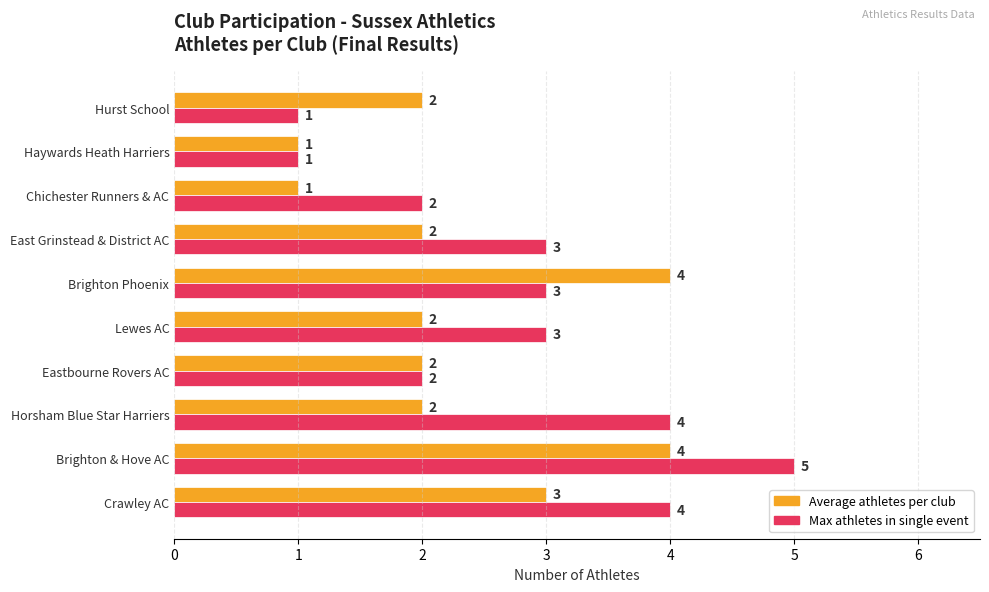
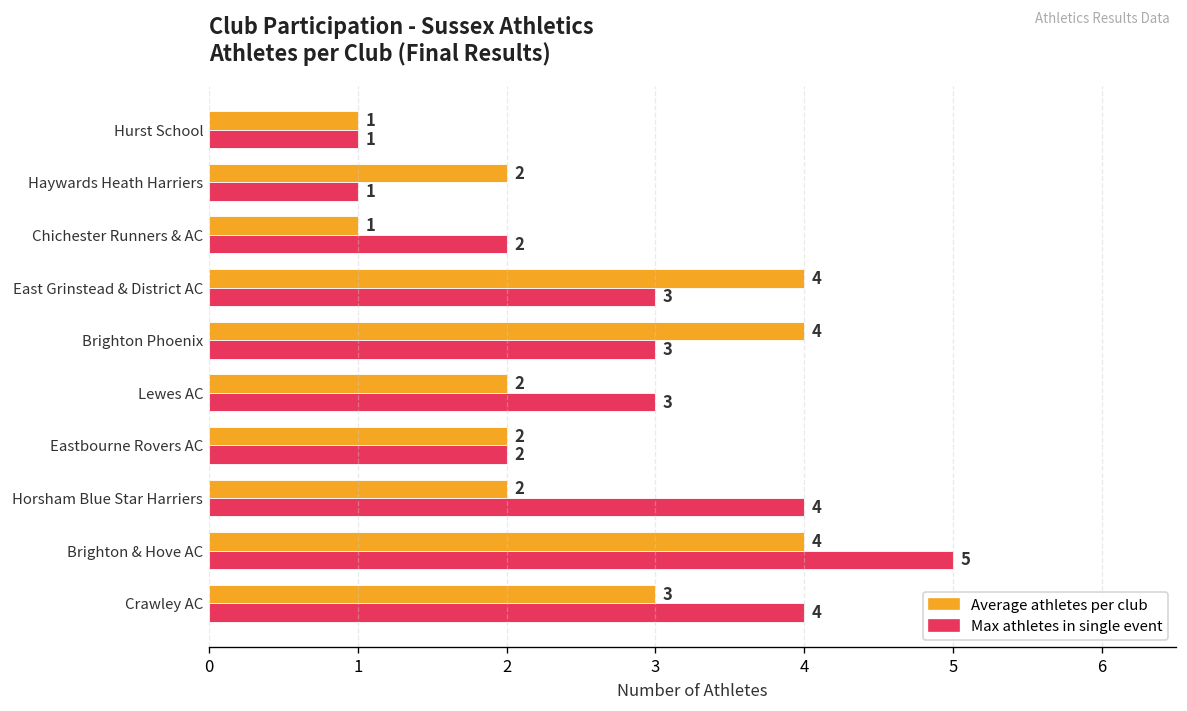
  {
    "Average athletes per club": {
-     "Hurst School": 2,
-     "Haywards Heath Harriers": 1,
+     "Hurst School": 1,
+     "Haywards Heath Harriers": 2,
      "Chichester Runners & AC": 1,
-     "East Grinstead & District AC": 2,
+     "East Grinstead & District AC": 4,
      "Brighton Phoenix": 4,
      "Lewes AC": 2,
      "Eastbourne Rovers AC": 2,
      "Horsham Blue Star Harriers": 2,
      "Brighton & Hove AC": 4,
      "Crawley AC": 3
    },
    "Max athletes in single event": {
      "Hurst School": 1,
      "Haywards Heath Harriers": 1,
      "Chichester Runners & AC": 2,
      "East Grinstead & District AC": 3,
      "Brighton Phoenix": 3,
      "Lewes AC": 3,
      "Eastbourne Rovers AC": 2,
      "Horsham Blue Star Harriers": 4,
      "Brighton & Hove AC": 5,
      "Crawley AC": 4
    }
  }
